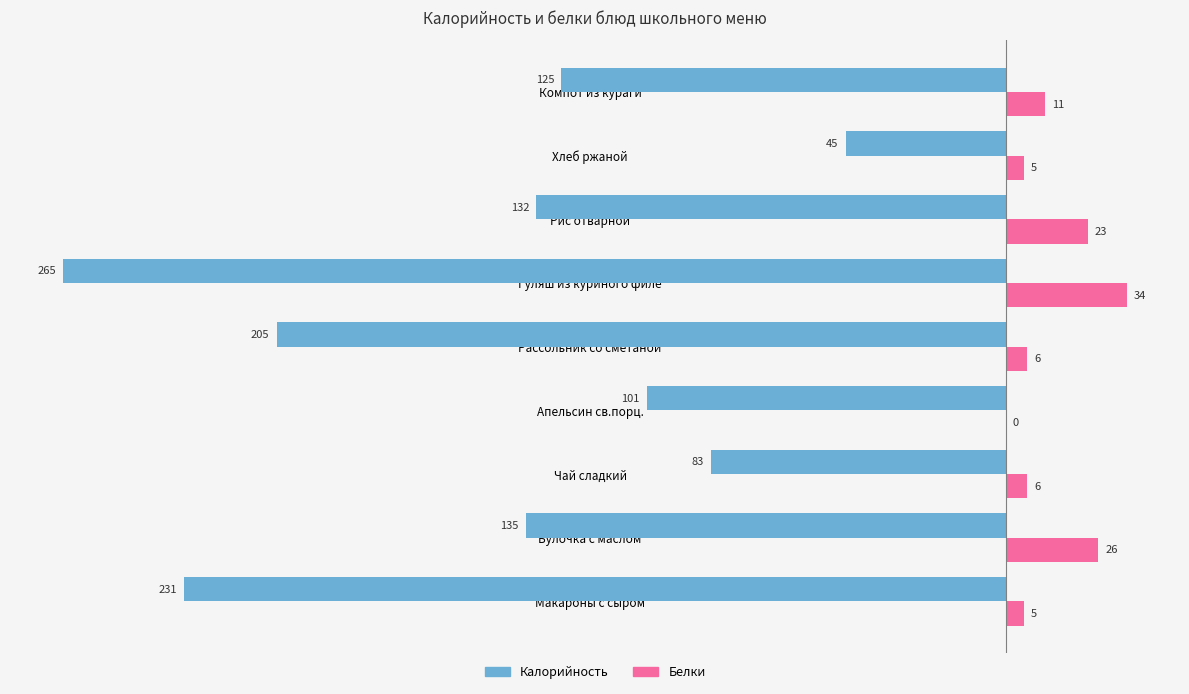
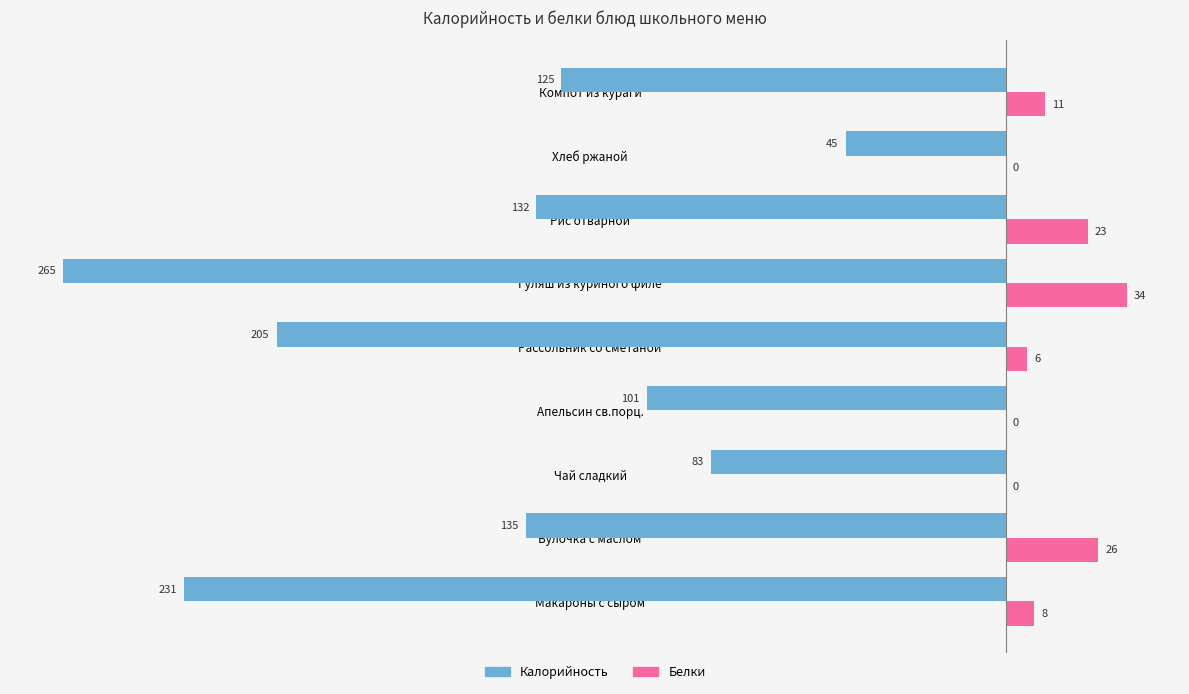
  {
    "Белки": {
      "Компот из кураги": 11,
-     "Хлеб ржаной": 5,
+     "Хлеб ржаной": 0,
      "Рис отварной": 23,
      "Гуляш из куриного филе": 34,
      "Рассольник со сметаной": 6,
      "Апельсин св.порц.": 0,
-     "Чай сладкий": 6,
+     "Чай сладкий": 0,
      "Булочка с маслом": 26,
-     "Макароны с сыром": 5
+     "Макароны с сыром": 8
    }
  }
